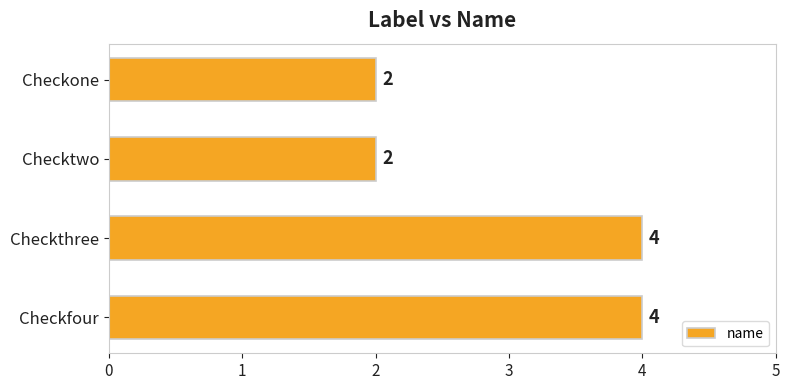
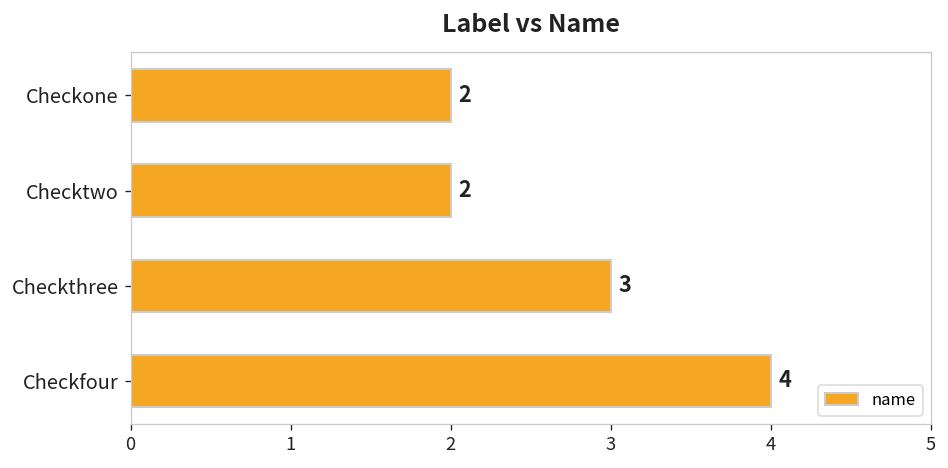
  {
    "Checkone": 2,
    "Checktwo": 2,
-   "Checkthree": 4,
+   "Checkthree": 3,
    "Checkfour": 4
  }
